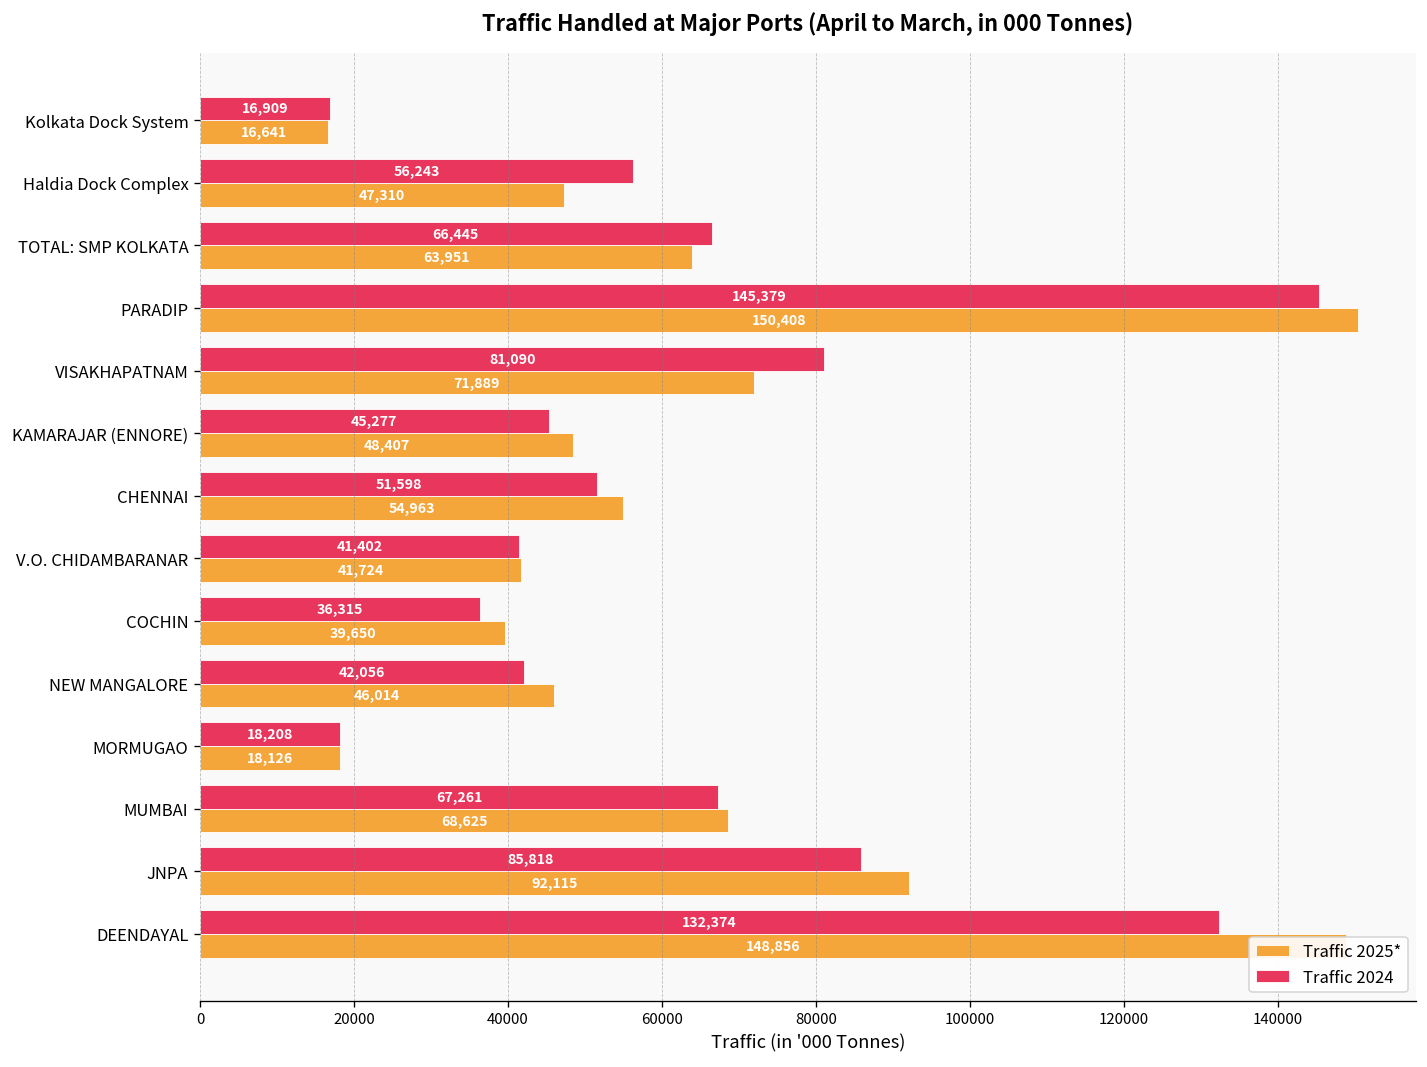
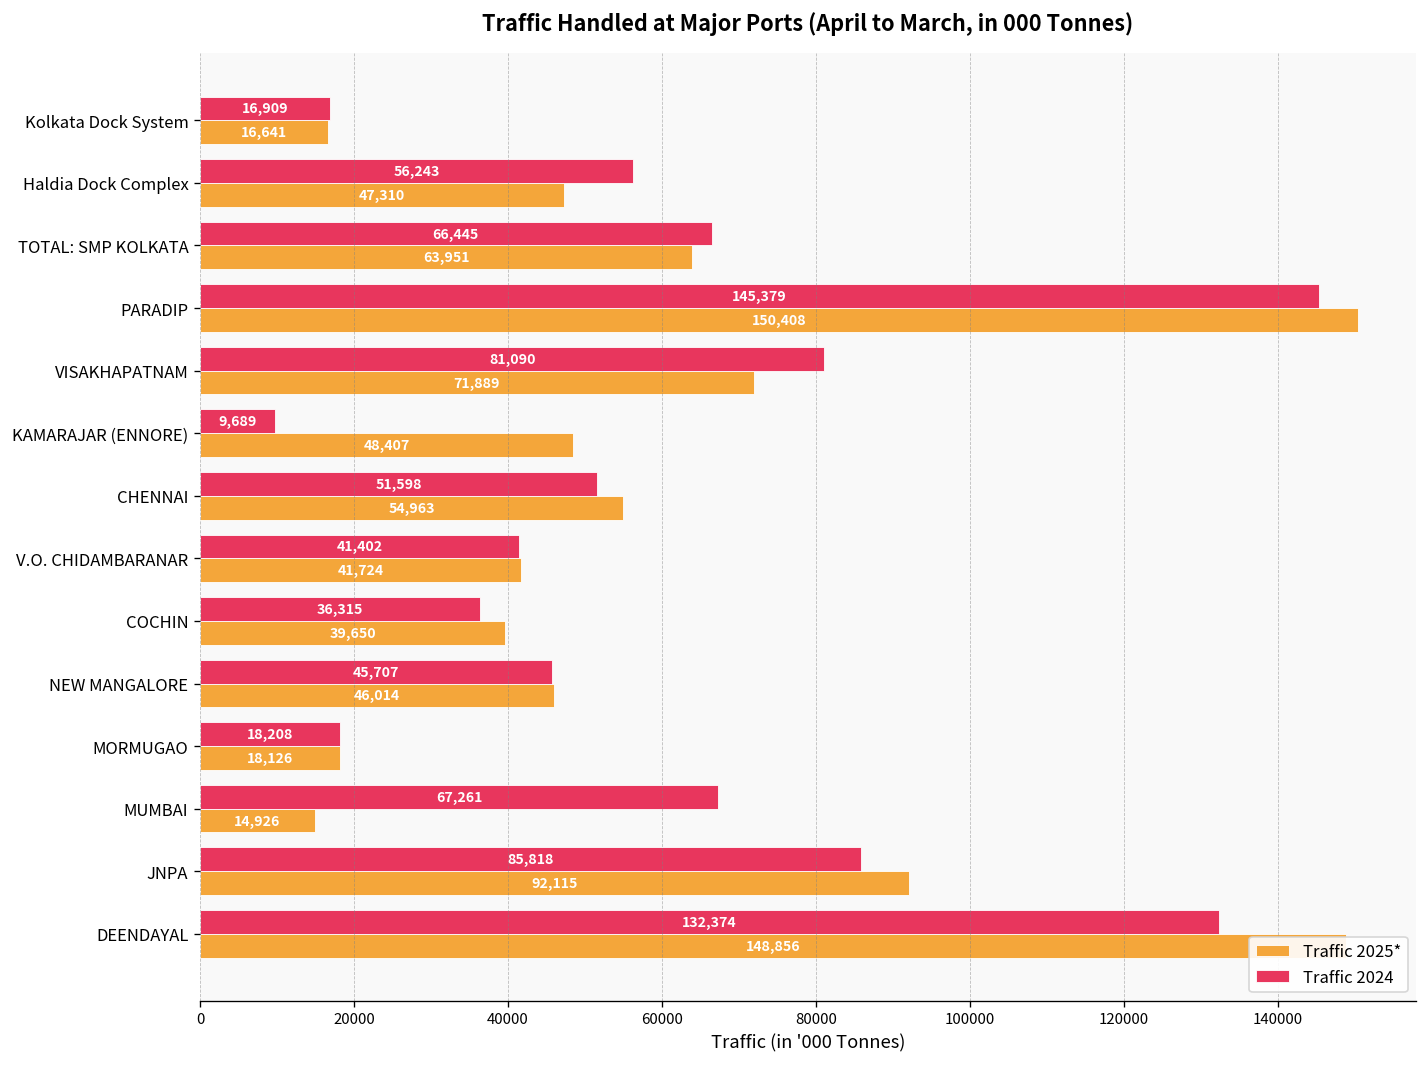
  {
    "Traffic 2025*": {
      "Kolkata Dock System": "16,641",
      "Haldia Dock Complex": "47,310",
      "TOTAL: SMP KOLKATA": "63,951",
      "PARADIP": "150,408",
      "VISAKHAPATNAM": "71,889",
      "KAMARAJAR (ENNORE)": "48,407",
      "CHENNAI": "54,963",
      "V.O. CHIDAMBARANAR": "41,724",
      "COCHIN": "39,650",
      "NEW MANGALORE": "46,014",
      "MORMUGAO": "18,126",
-     "MUMBAI": "68,625",
+     "MUMBAI": "14,926",
      "JNPA": "92,115"
    },
    "Traffic 2024": {
      "Kolkata Dock System": "16,909",
      "Haldia Dock Complex": "56,243",
      "TOTAL: SMP KOLKATA": "66,445",
      "PARADIP": "145,379",
      "VISAKHAPATNAM": "81,090",
-     "KAMARAJAR (ENNORE)": "45,277",
+     "KAMARAJAR (ENNORE)": "9,689",
      "CHENNAI": "51,598",
      "V.O. CHIDAMBARANAR": "41,402",
      "COCHIN": "36,315",
-     "NEW MANGALORE": "42,056",
+     "NEW MANGALORE": "45,707",
      "MORMUGAO": "18,208",
      "MUMBAI": "67,261",
      "JNPA": "85,818",
      "DEENDAYAL": "132,374"
    }
  }
